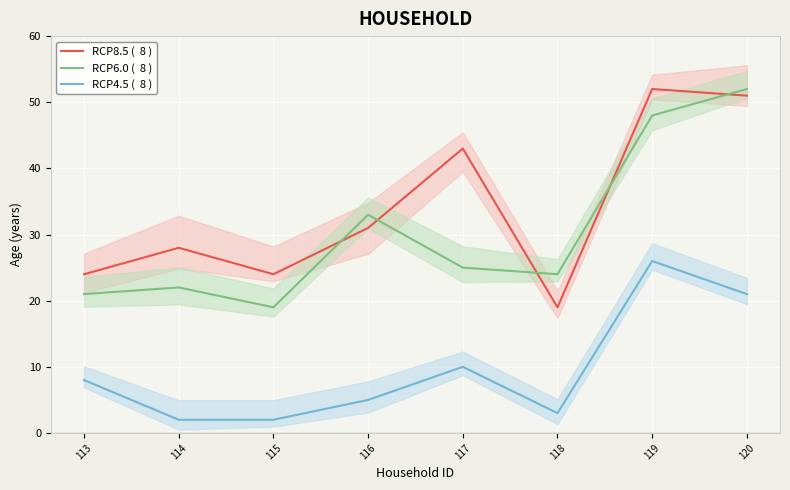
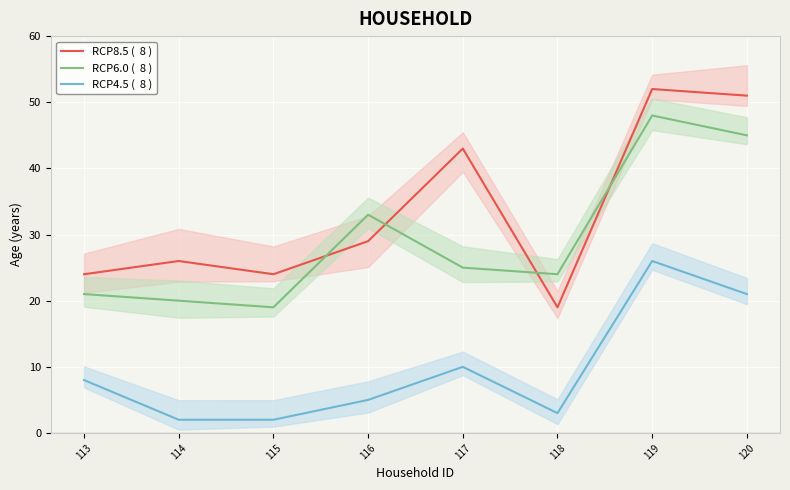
  {
    "RCP8.5 ( 8 )": {
      "113": 24,
-     "114": 28,
+     "114": 26,
      "115": 24,
-     "116": 31,
+     "116": 29,
      "117": 43,
      "118": 19,
      "119": 52,
      "120": 51
    },
    "RCP6.0 ( 8 )": {
      "113": 21,
-     "114": 22,
+     "114": 20,
      "115": 19,
      "117": 25,
      "118": 24,
      "119": 48,
-     "120": 52
+     "120": 45
    },
    "RCP4.5 ( 8 )": {
      "113": 8,
      "114": 2,
      "115": 2,
      "116": 5,
      "117": 10,
      "118": 3,
      "119": 26,
      "120": 21
    }
  }
